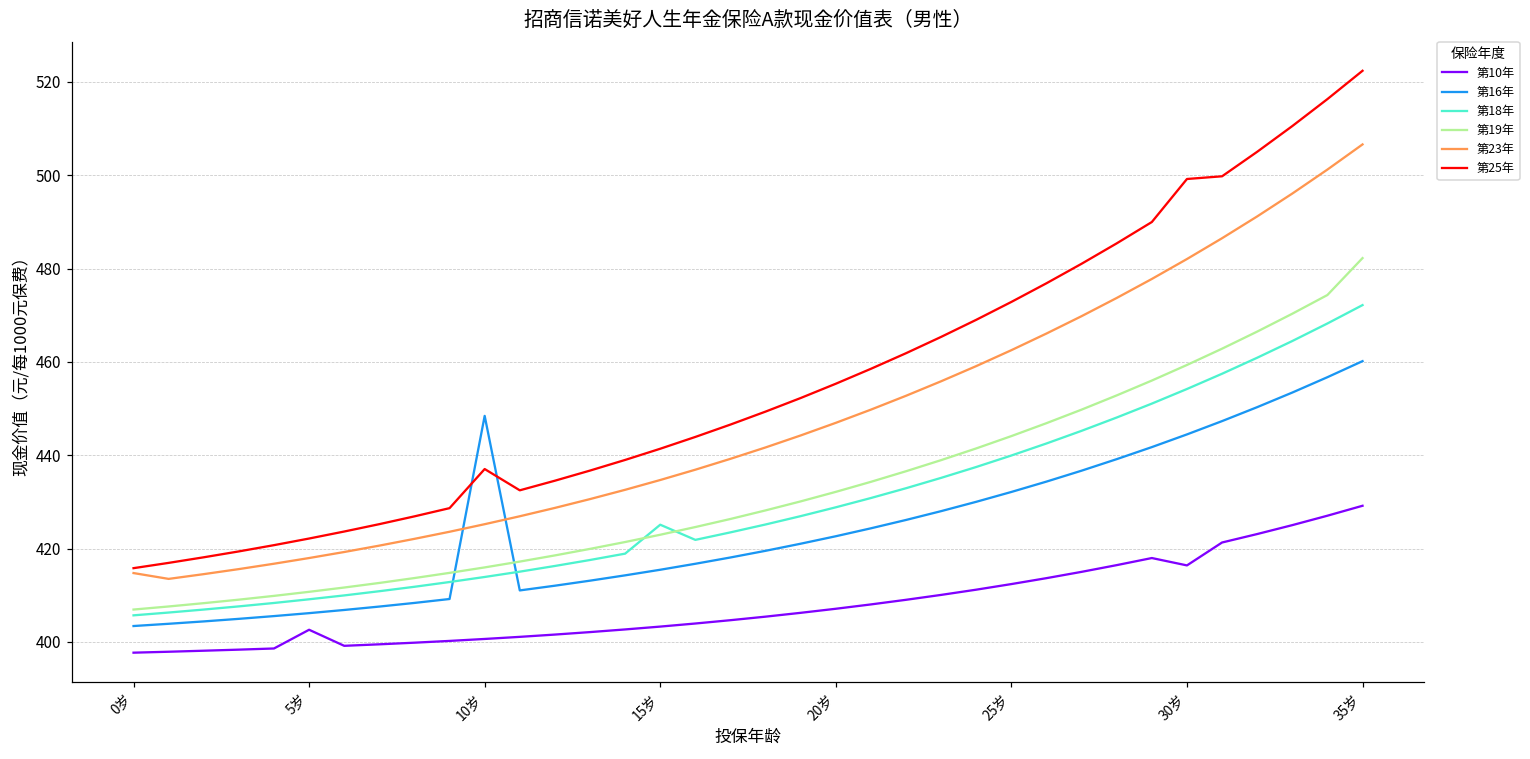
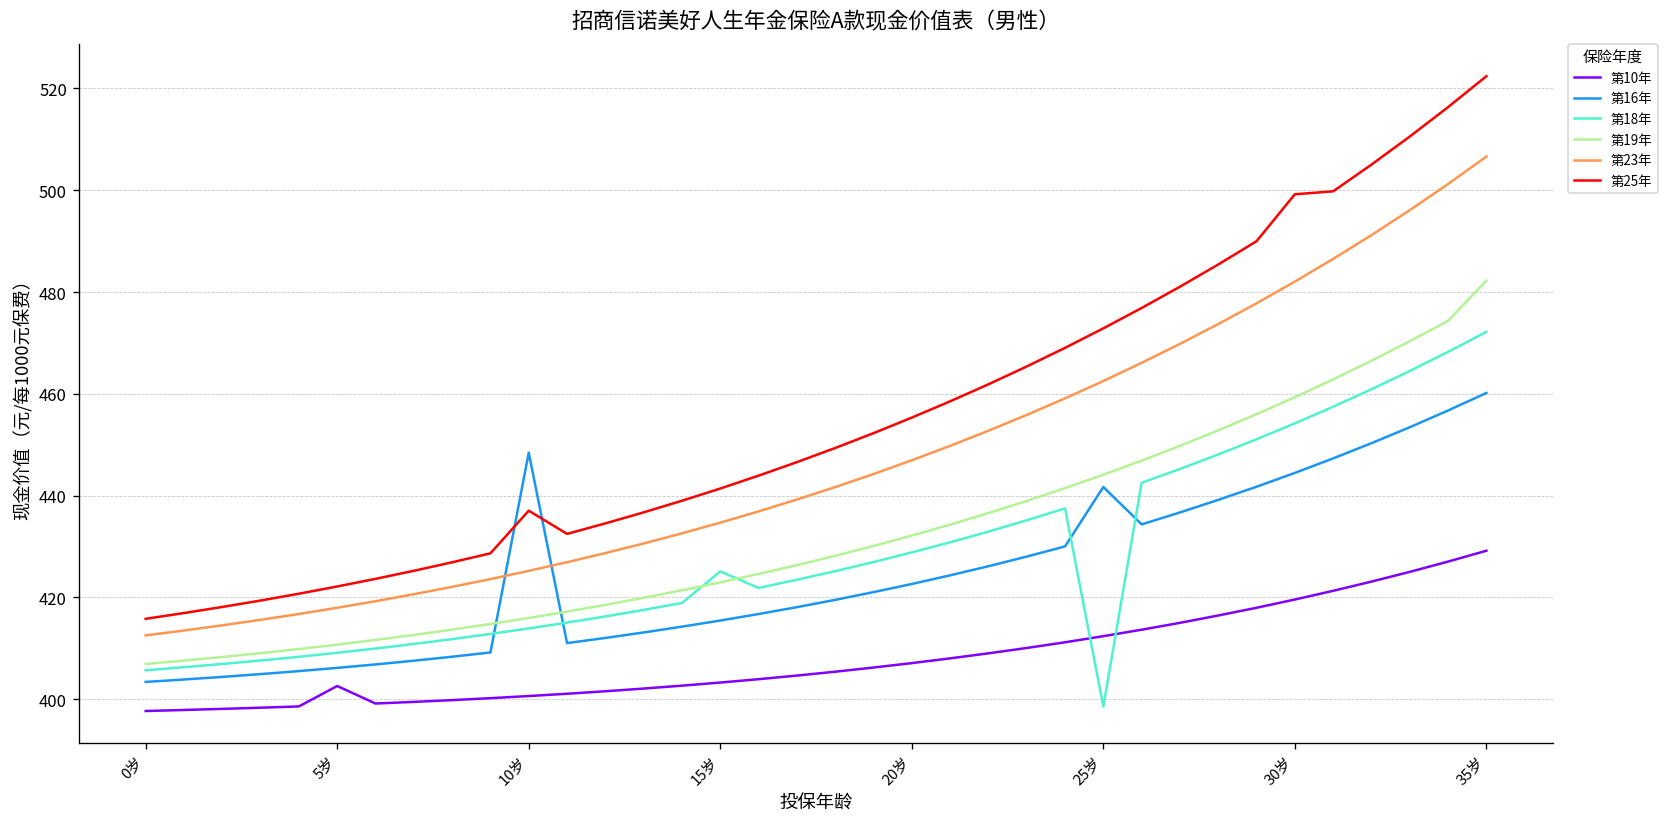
  {
    "第10年": {
      "0岁": 398,
      "5岁": 403,
      "10岁": 401,
      "15岁": 403,
      "20岁": 407,
      "25岁": 412,
-     "30岁": 416,
+     "30岁": 420,
      "35岁": 429
    },
    "第16年": {
      "0岁": 403,
      "5岁": 406,
      "10岁": 448,
      "15岁": 415,
      "20岁": 423,
-     "25岁": 432,
+     "25岁": 442,
      "30岁": 444,
      "35岁": 460
    },
    "第18年": {
      "0岁": 406,
      "5岁": 409,
      "10岁": 414,
      "15岁": 425,
      "20岁": 429,
-     "25岁": 440,
+     "25岁": 399,
      "30岁": 454,
      "35岁": 472
    },
    "第19年": {
      "0岁": 407,
      "5岁": 411,
      "10岁": 416,
      "15岁": 423,
      "20岁": 432,
      "25岁": 444,
      "30岁": 459,
      "35岁": 482
    },
    "第23年": {
-     "0岁": 415,
+     "0岁": 413,
      "5岁": 418,
      "10岁": 425,
      "15岁": 435,
      "20岁": 447,
      "25岁": 463,
      "30岁": 482,
      "35岁": 507
    },
    "第25年": {
      "0岁": 416,
      "5岁": 422,
      "10岁": 437,
      "15岁": 441,
      "20岁": 455,
      "25岁": 473,
      "30岁": 499,
      "35岁": 522
    }
  }
